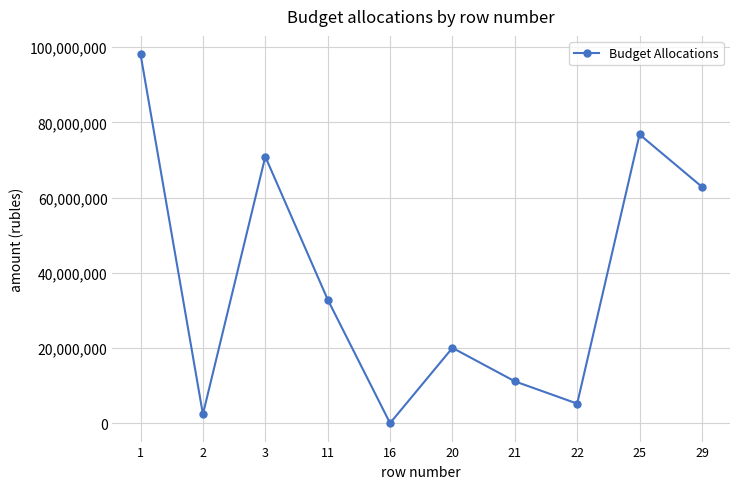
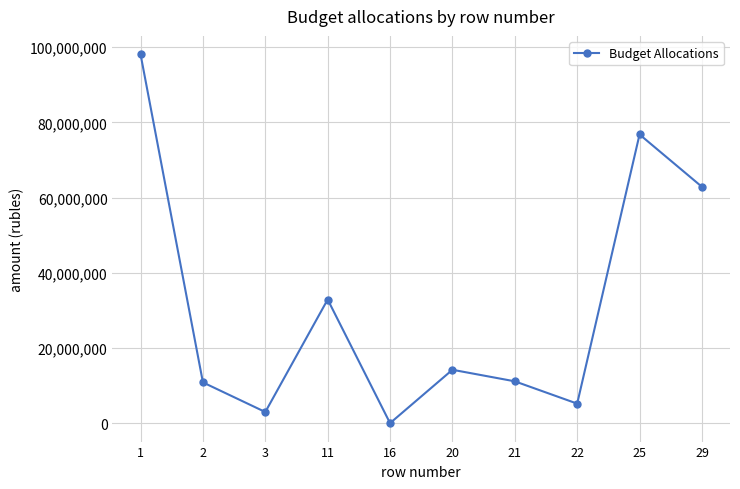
  {
    "1": "98,000,000",
-   "2": "2,000,000",
-   "3": "71,000,000",
+   "2": "11,000,000",
+   "3": "3,000,000",
    "11": "33,000,000",
    "16": "0",
-   "20": "20,000,000",
+   "20": "14,000,000",
    "21": "11,000,000",
    "22": "5,000,000",
    "25": "77,000,000",
    "29": "63,000,000"
  }
